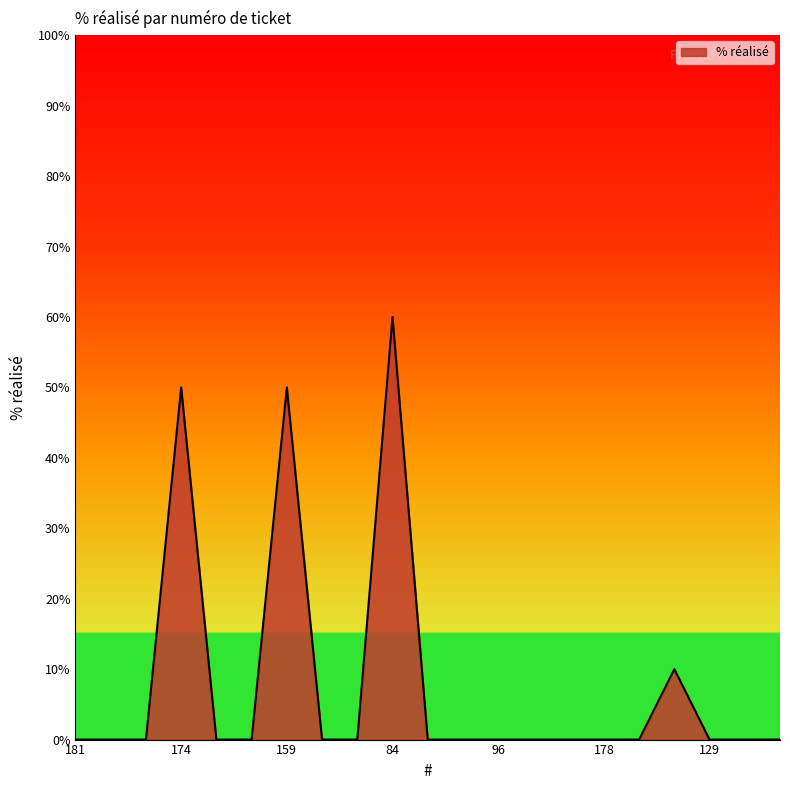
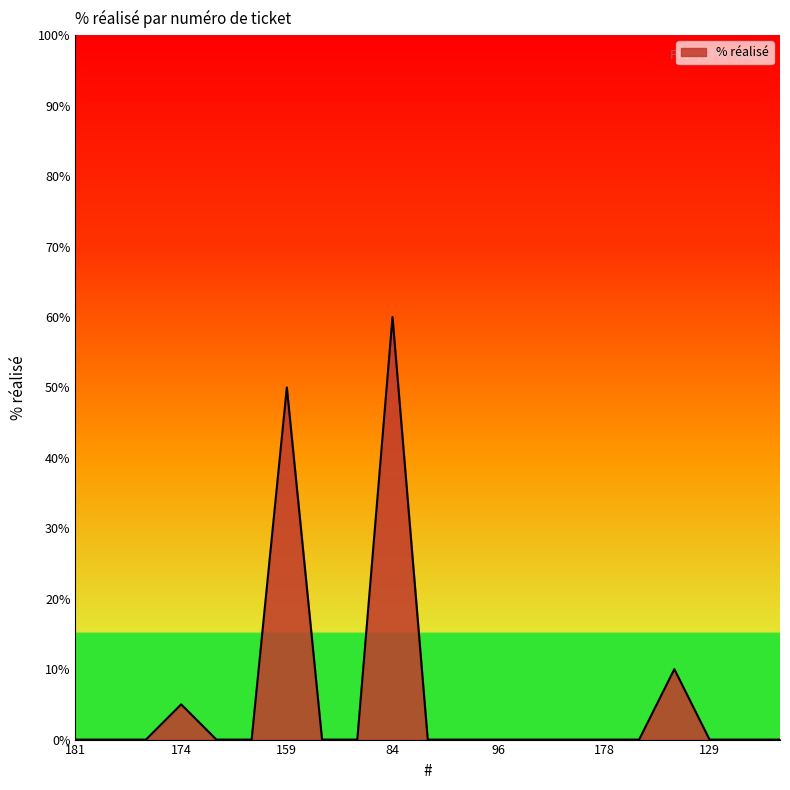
  {
    "181": "0%",
-   "174": "50%",
+   "174": "5%",
    "159": "50%",
    "84": "60%",
    "96": "0%",
    "178": "0%",
    "129": "0%"
  }
